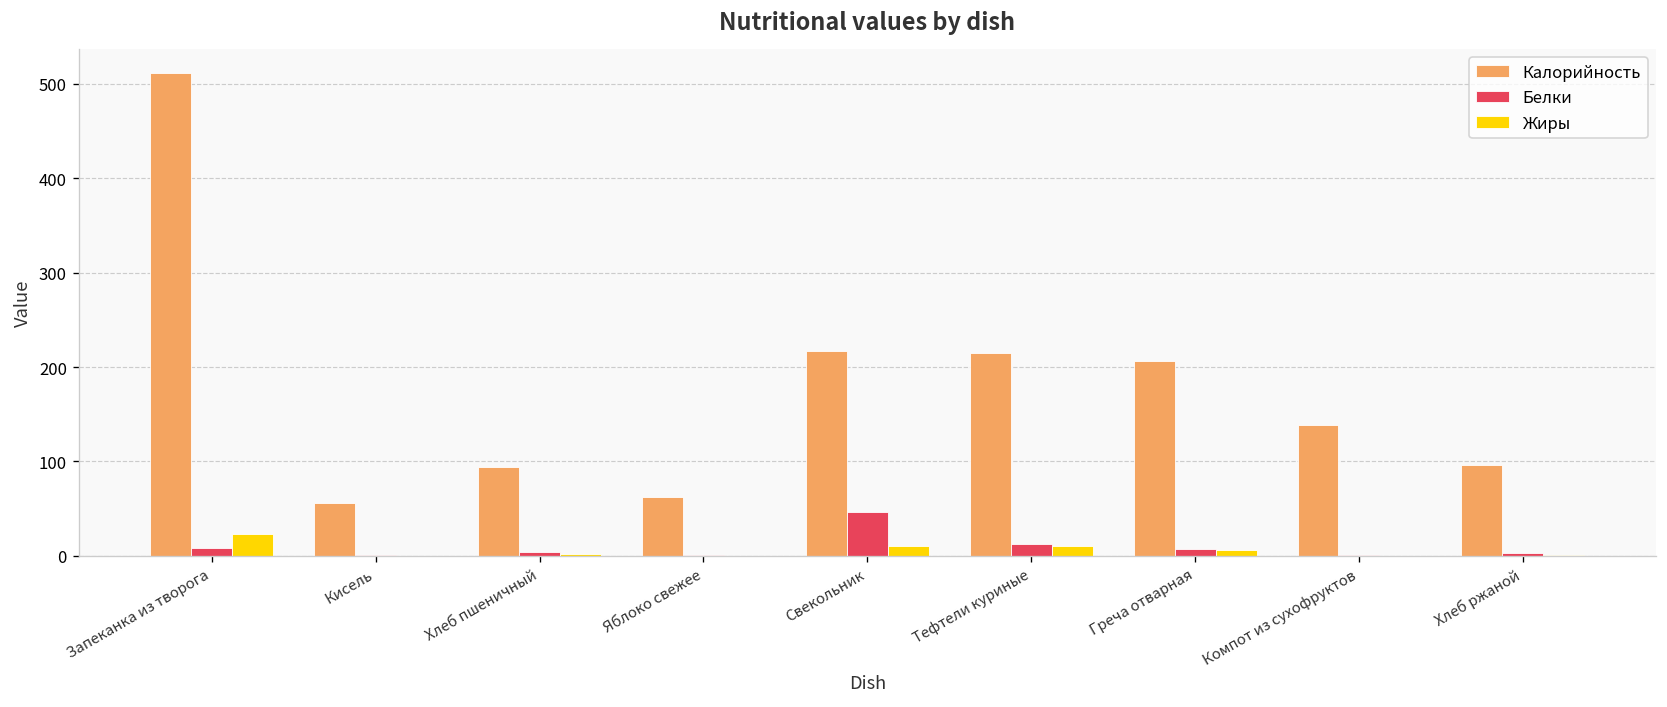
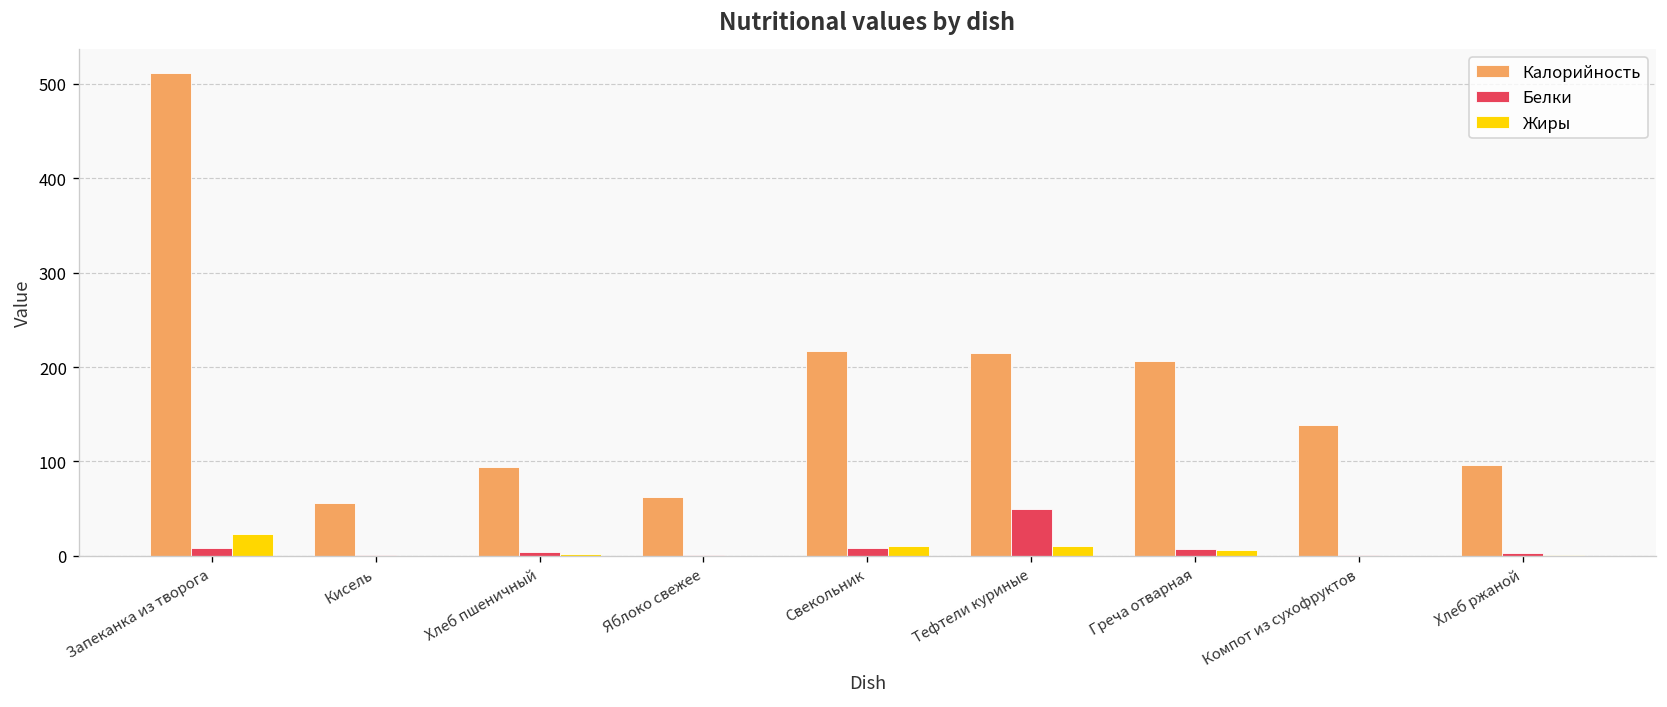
  {
    "Калорийность": {
      "Запеканка из творога": 510,
      "Кисель": 60,
      "Хлеб пшеничный": 90,
      "Яблоко свежее": 60,
      "Свекольник": 220,
      "Тефтели куриные": 220,
      "Греча отварная": 210,
      "Компот из сухофруктов": 140,
      "Хлеб ржаной": 100
    },
    "Белки": {
      "Запеканка из творога": 10,
      "Хлеб пшеничный": 0,
-     "Свекольник": 50,
-     "Тефтели куриные": 10,
+     "Свекольник": 10,
+     "Тефтели куриные": 50,
      "Греча отварная": 10,
      "Хлеб ржаной": 0
    },
    "Жиры": {
      "Запеканка из творога": 20,
      "Кисель": 0,
      "Свекольник": 10,
      "Тефтели куриные": 10,
      "Греча отварная": 10
    }
  }
